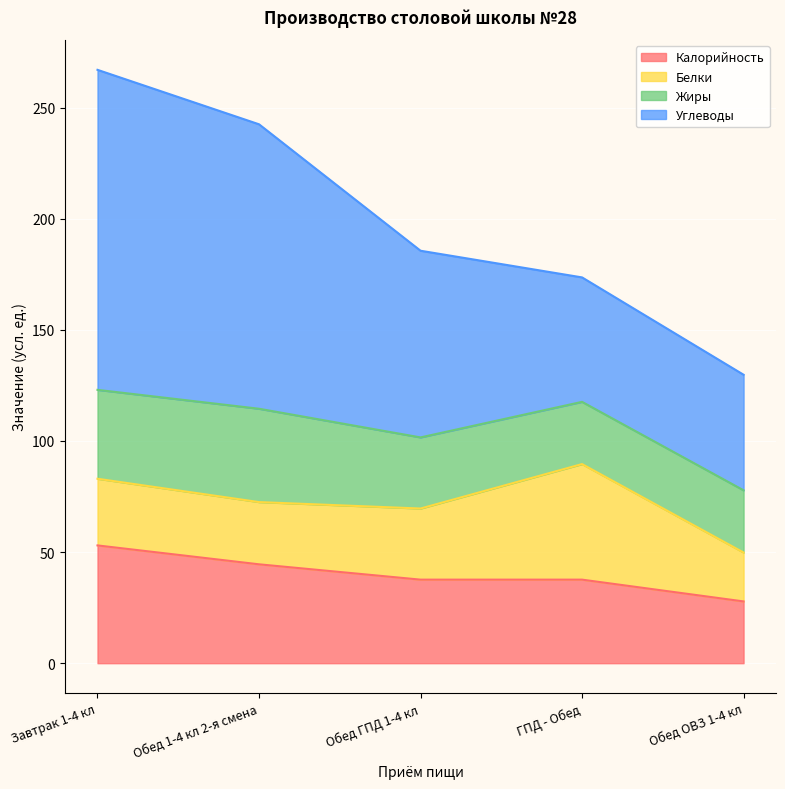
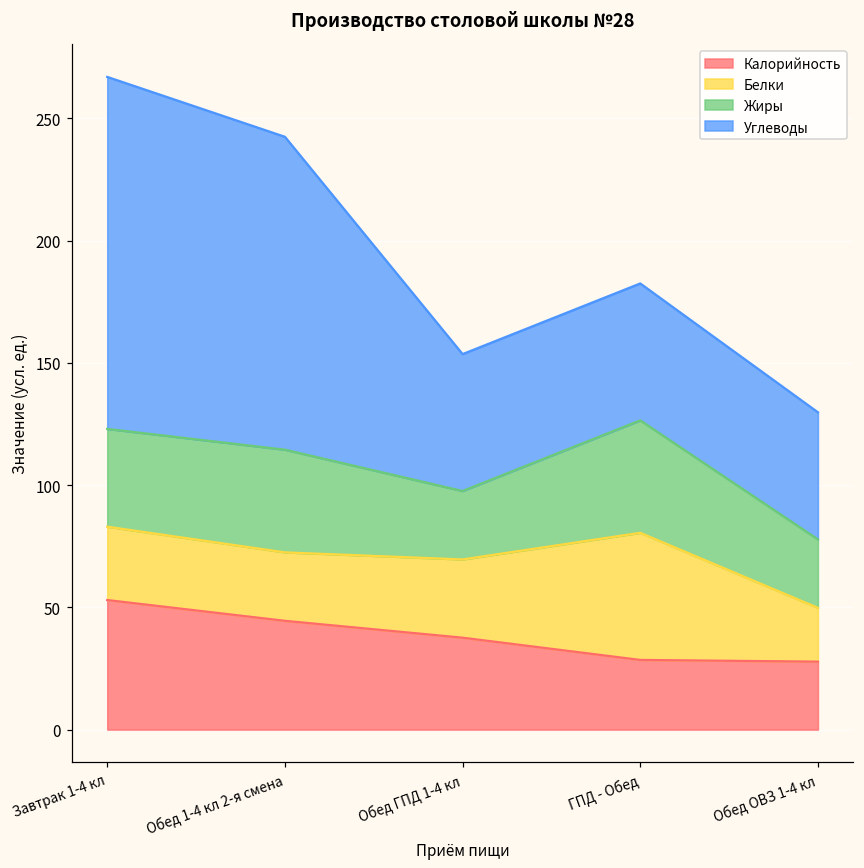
  {
    "Калорийность": {
      "Завтрак 1-4 кл": 53,
      "Обед 1-4 кл 2-я смена": 45,
      "Обед ГПД 1-4 кл": 38,
-     "ГПД - Обед": 38,
+     "ГПД - Обед": 29,
      "Обед ОВЗ 1-4 кл": 28
    },
    "Белки": {
      "Завтрак 1-4 кл": 30,
      "Обед 1-4 кл 2-я смена": 28,
      "Обед ГПД 1-4 кл": 32,
      "ГПД - Обед": 52,
      "Обед ОВЗ 1-4 кл": 22
    },
    "Жиры": {
      "Завтрак 1-4 кл": 40,
      "Обед 1-4 кл 2-я смена": 42,
-     "Обед ГПД 1-4 кл": 32,
-     "ГПД - Обед": 28,
+     "Обед ГПД 1-4 кл": 28,
+     "ГПД - Обед": 46,
      "Обед ОВЗ 1-4 кл": 28
    },
    "Углеводы": {
      "Завтрак 1-4 кл": 144,
      "Обед 1-4 кл 2-я смена": 128,
-     "Обед ГПД 1-4 кл": 84,
+     "Обед ГПД 1-4 кл": 56,
      "ГПД - Обед": 56,
      "Обед ОВЗ 1-4 кл": 52
    }
  }
